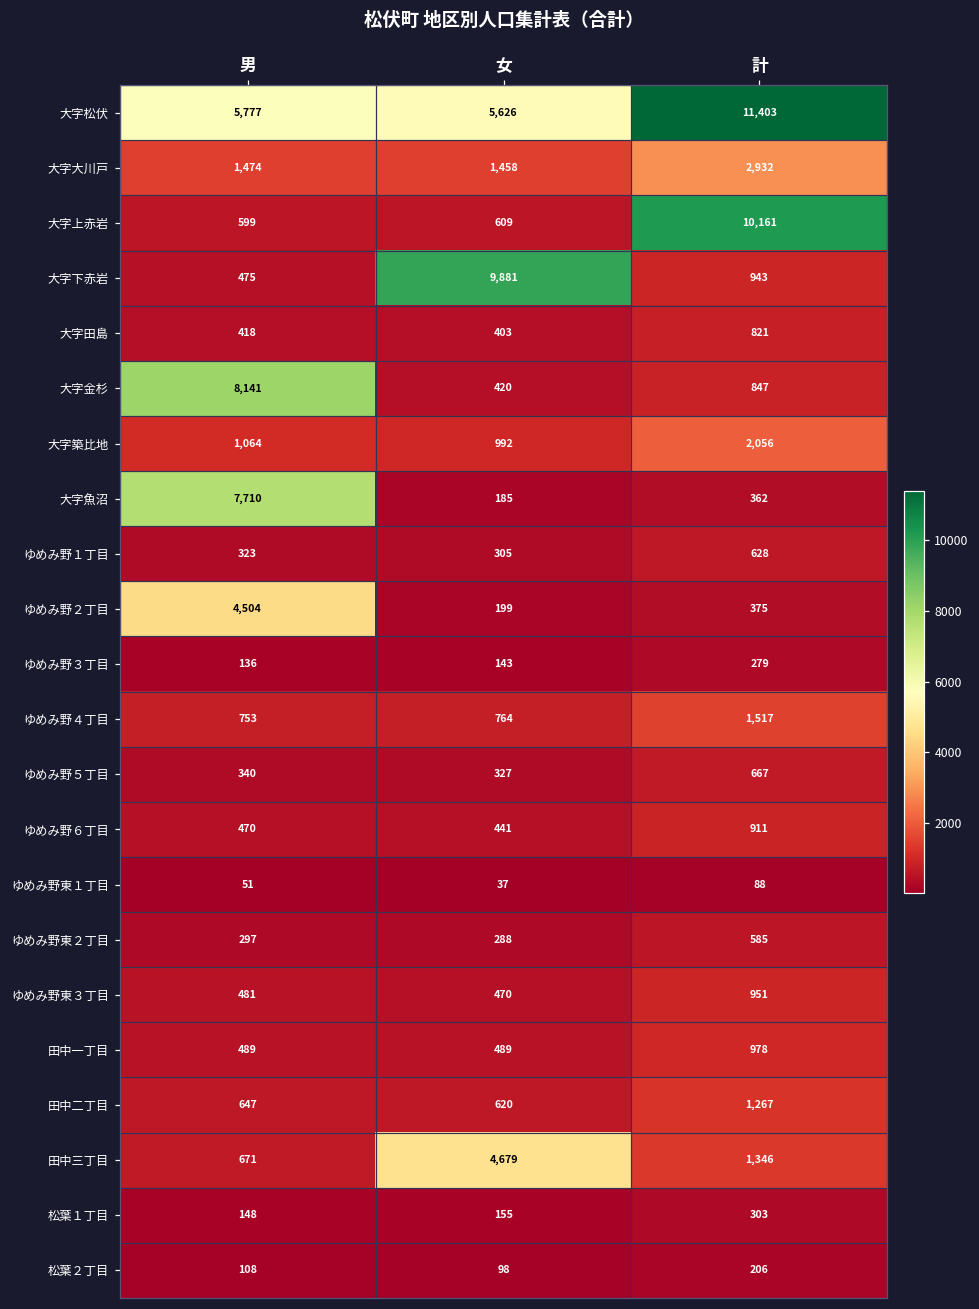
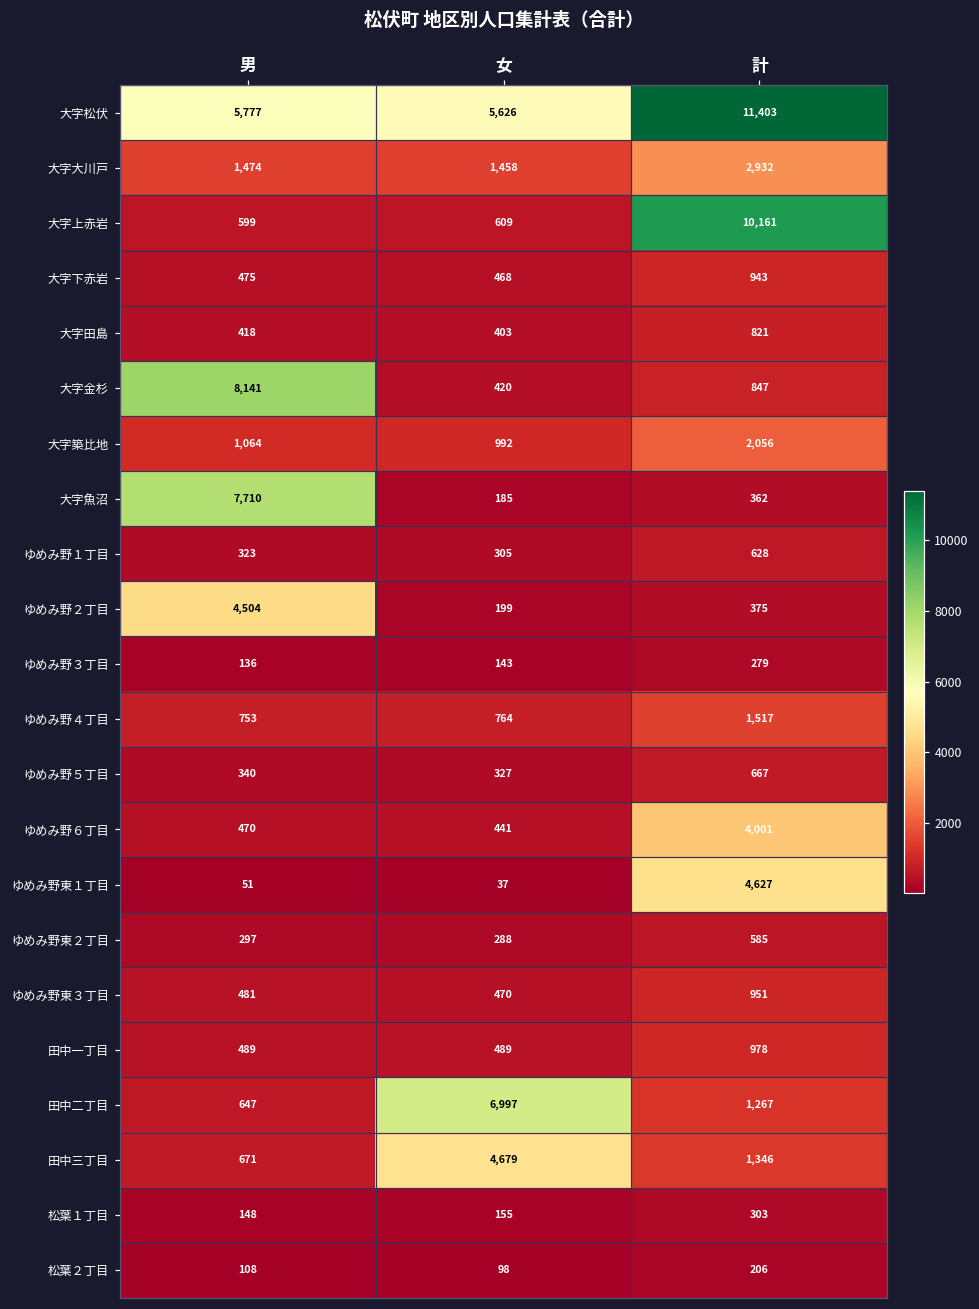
  {
    "大字松伏": {
      "男": "5,777",
      "女": "5,626",
      "計": "11,403"
    },
    "大字大川戸": {
      "男": "1,474",
      "女": "1,458",
      "計": "2,932"
    },
    "大字上赤岩": {
      "男": "599",
      "女": "609",
      "計": "10,161"
    },
    "大字下赤岩": {
      "男": "475",
-     "女": "9,881",
+     "女": "468",
      "計": "943"
    },
    "大字田島": {
      "男": "418",
      "女": "403",
      "計": "821"
    },
    "大字金杉": {
      "男": "8,141",
      "女": "420",
      "計": "847"
    },
    "大字築比地": {
      "男": "1,064",
      "女": "992",
      "計": "2,056"
    },
    "大字魚沼": {
      "男": "7,710",
      "女": "185",
      "計": "362"
    },
    "ゆめみ野１丁目": {
      "男": "323",
      "女": "305",
      "計": "628"
    },
    "ゆめみ野２丁目": {
      "男": "4,504",
      "女": "199",
      "計": "375"
    },
    "ゆめみ野３丁目": {
      "男": "136",
      "女": "143",
      "計": "279"
    },
    "ゆめみ野４丁目": {
      "男": "753",
      "女": "764",
      "計": "1,517"
    },
    "ゆめみ野５丁目": {
      "男": "340",
      "女": "327",
      "計": "667"
    },
    "ゆめみ野６丁目": {
      "男": "470",
      "女": "441",
-     "計": "911"
+     "計": "4,001"
    },
    "ゆめみ野東１丁目": {
      "男": "51",
      "女": "37",
-     "計": "88"
+     "計": "4,627"
    },
    "ゆめみ野東２丁目": {
      "男": "297",
      "女": "288",
      "計": "585"
    },
    "ゆめみ野東３丁目": {
      "男": "481",
      "女": "470",
      "計": "951"
    },
    "田中一丁目": {
      "男": "489",
      "女": "489",
      "計": "978"
    },
    "田中二丁目": {
      "男": "647",
-     "女": "620",
+     "女": "6,997",
      "計": "1,267"
    },
    "田中三丁目": {
      "男": "671",
      "女": "4,679",
      "計": "1,346"
    },
    "松葉１丁目": {
      "男": "148",
      "女": "155",
      "計": "303"
    },
    "松葉２丁目": {
      "男": "108",
      "女": "98",
      "計": "206"
    }
  }
